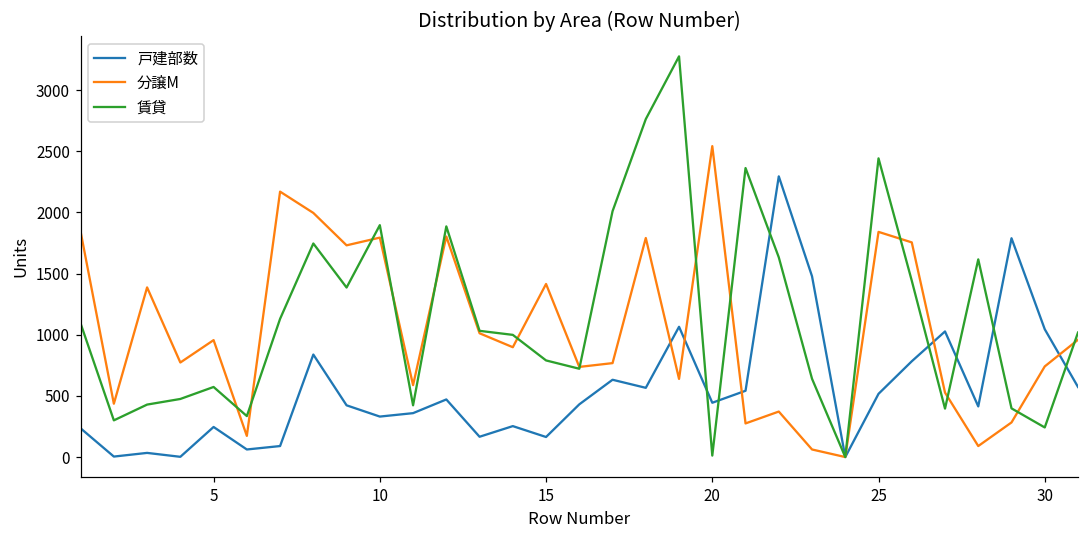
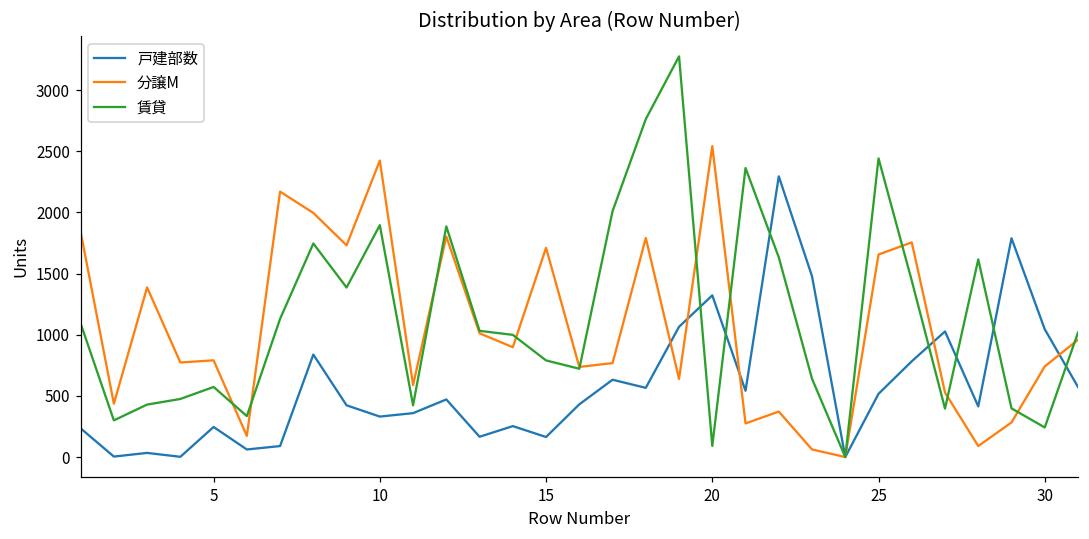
  {
    "戸建部数": {
      "5": 250,
      "10": 330,
      "15": 160,
-     "20": 440,
+     "20": 1320,
      "25": 520,
      "30": 1050
    },
    "分譲M": {
-     "5": 960,
-     "10": 1790,
-     "15": 1420,
+     "5": 790,
+     "10": 2420,
+     "15": 1710,
      "20": 2540,
-     "25": 1840,
+     "25": 1660,
      "30": 740
    },
    "賃貸": {
      "5": 570,
      "10": 1900,
      "15": 790,
-     "20": 10,
+     "20": 90,
      "25": 2440,
      "30": 240
    }
  }
